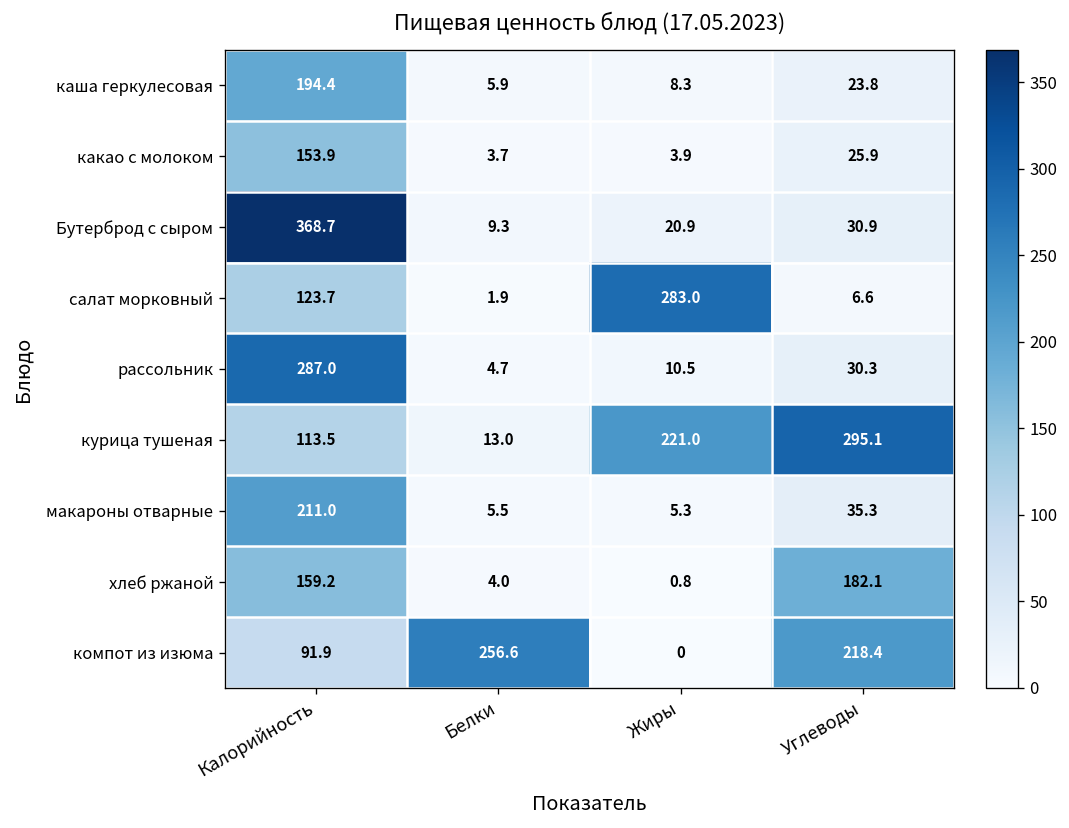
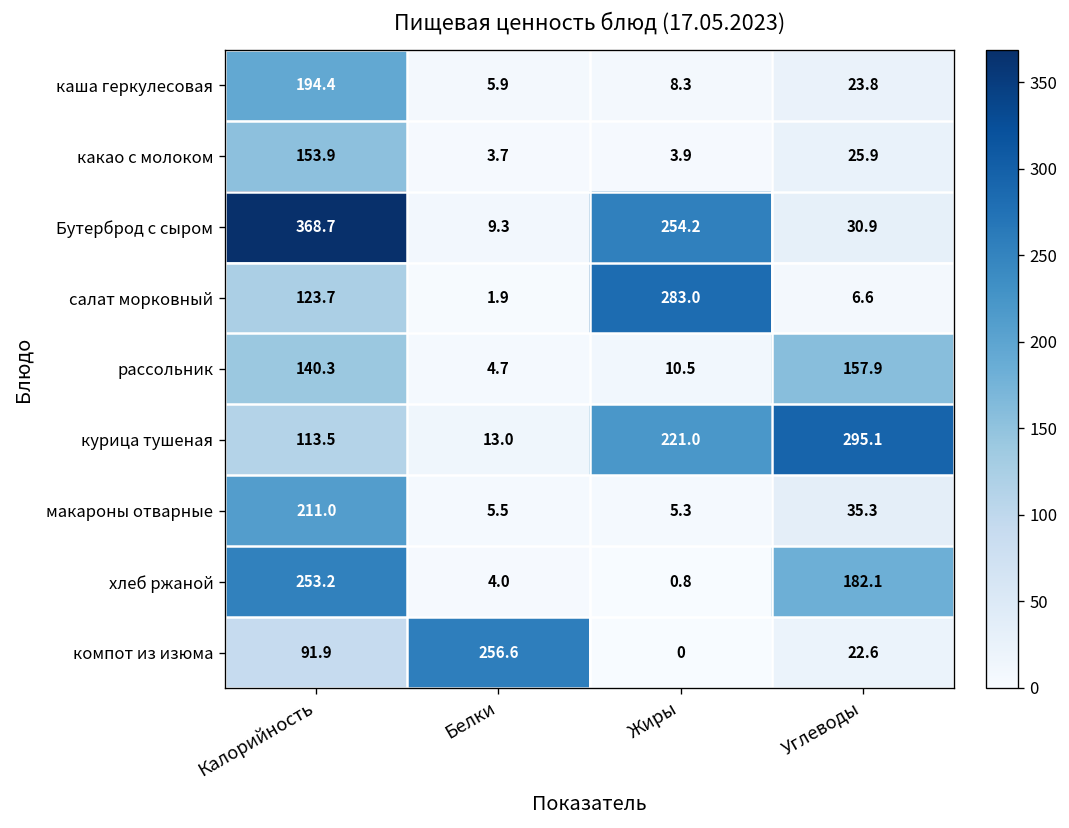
  {
    "каша геркулесовая": {
      "Калорийность": 194.4,
      "Белки": 5.9,
      "Жиры": 8.3,
      "Углеводы": 23.8
    },
    "какао с молоком": {
      "Калорийность": 153.9,
      "Белки": 3.7,
      "Жиры": 3.9,
      "Углеводы": 25.9
    },
    "Бутерброд с сыром": {
      "Калорийность": 368.7,
      "Белки": 9.3,
-     "Жиры": 20.9,
+     "Жиры": 254.2,
      "Углеводы": 30.9
    },
    "салат морковный": {
      "Калорийность": 123.7,
      "Белки": 1.9,
      "Жиры": 283.0,
      "Углеводы": 6.6
    },
    "рассольник": {
-     "Калорийность": 287.0,
+     "Калорийность": 140.3,
      "Белки": 4.7,
      "Жиры": 10.5,
-     "Углеводы": 30.3
+     "Углеводы": 157.9
    },
    "курица тушеная": {
      "Калорийность": 113.5,
      "Белки": 13.0,
      "Жиры": 221.0,
      "Углеводы": 295.1
    },
    "макароны отварные": {
      "Калорийность": 211.0,
      "Белки": 5.5,
      "Жиры": 5.3,
      "Углеводы": 35.3
    },
    "хлеб ржаной": {
-     "Калорийность": 159.2,
+     "Калорийность": 253.2,
      "Белки": 4.0,
      "Жиры": 0.8,
      "Углеводы": 182.1
    },
    "компот из изюма": {
      "Калорийность": 91.9,
      "Белки": 256.6,
      "Жиры": 0,
-     "Углеводы": 218.4
+     "Углеводы": 22.6
    }
  }
